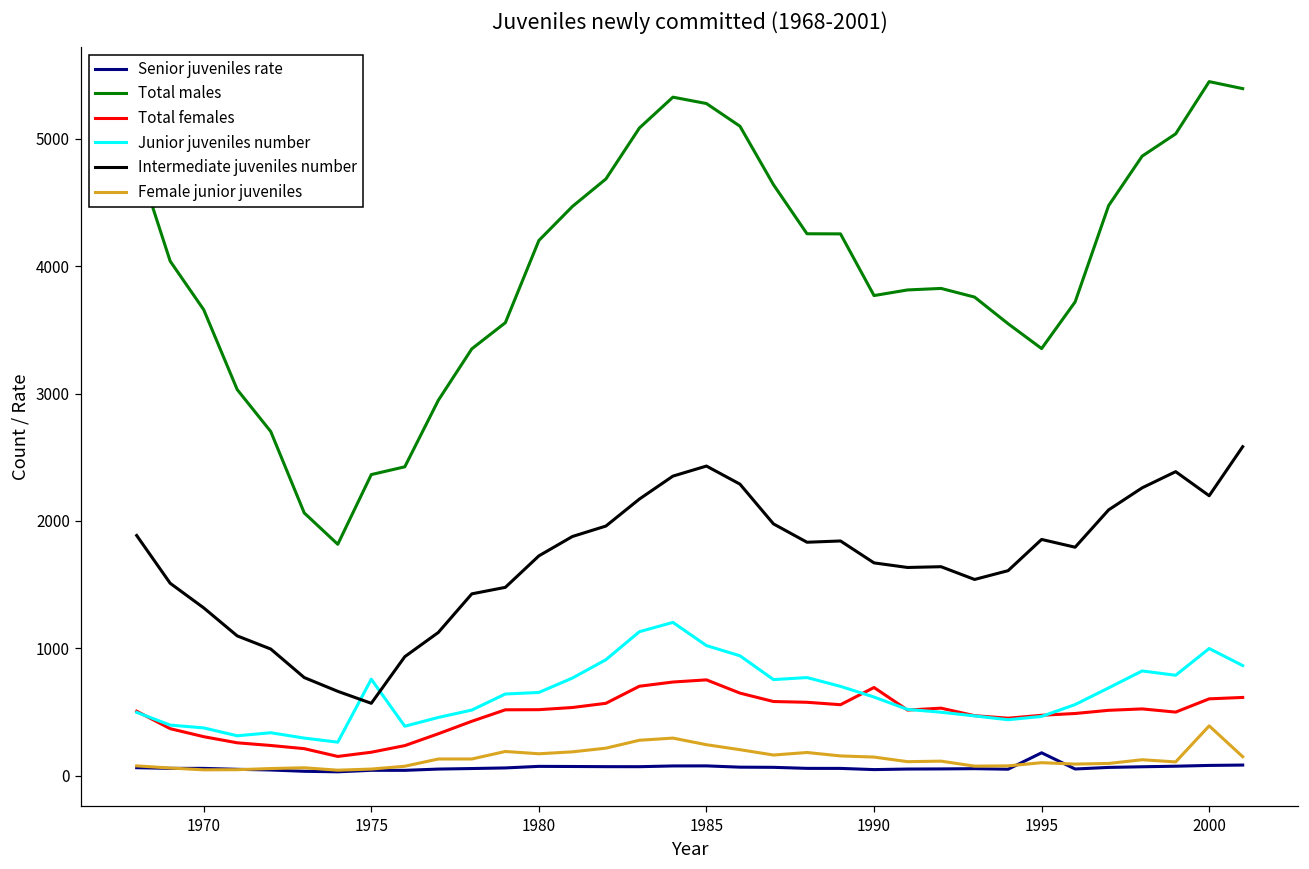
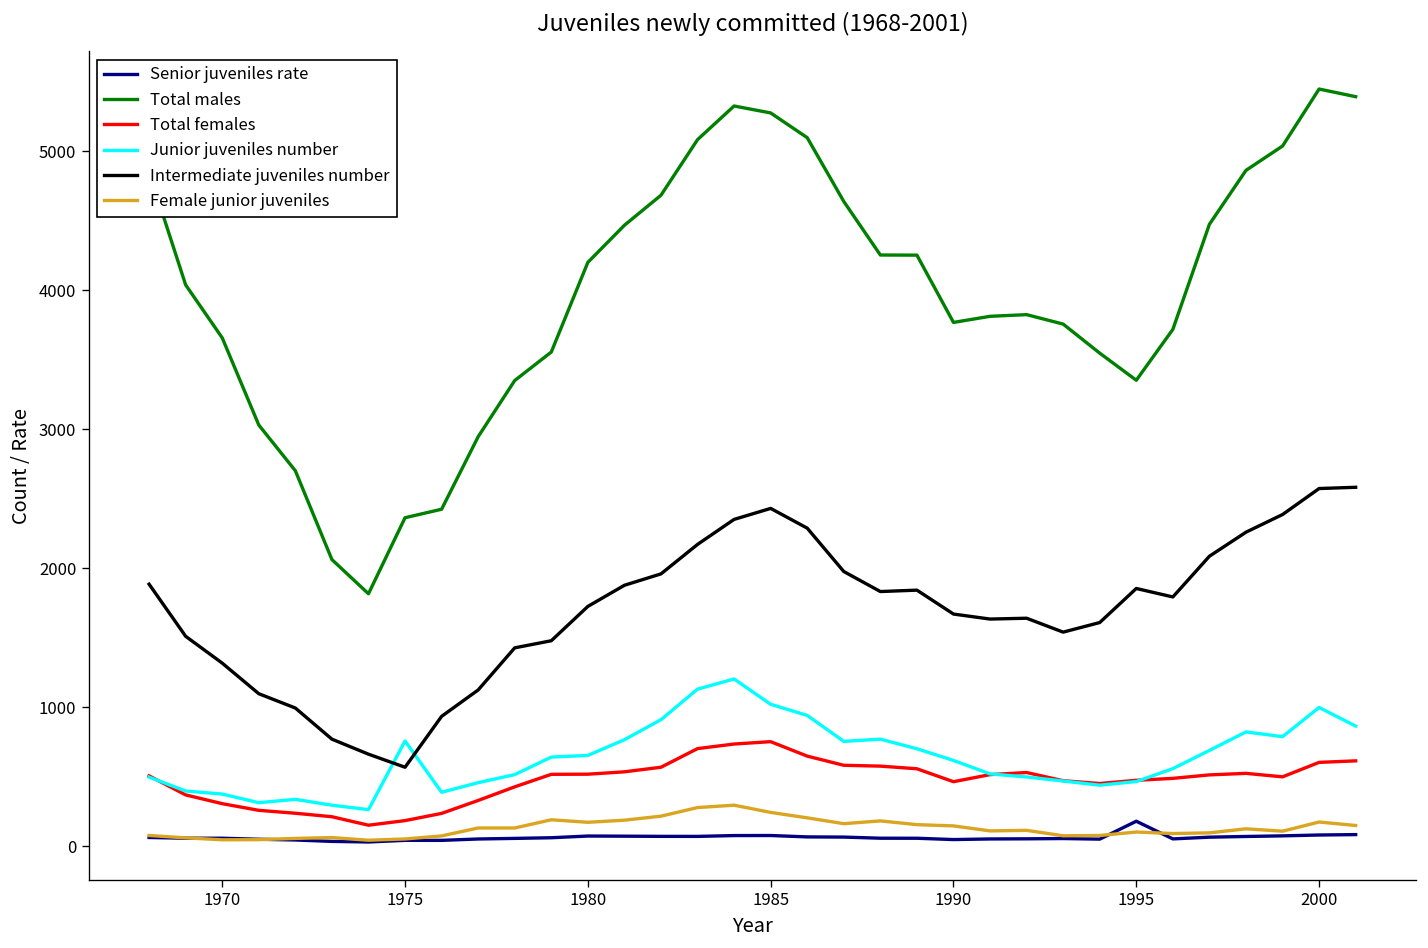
  {
    "Senior juveniles rate": {
      "1980": 70,
      "1985": 80,
      "1990": 50,
      "1995": 180,
      "2000": 80
    },
    "Total males": {
      "1970": 3660,
      "1975": 2360,
      "1980": 4200,
      "1985": 5280,
      "1990": 3770,
      "1995": 3350,
      "2000": 5450
    },
    "Total females": {
      "1970": 310,
      "1975": 190,
      "1980": 520,
      "1985": 750,
-     "1990": 690,
+     "1990": 470,
      "2000": 600
    },
    "Junior juveniles number": {
      "1970": 380,
      "1975": 760,
      "1980": 650,
      "1985": 1020,
      "1990": 620,
      "2000": 1000
    },
    "Intermediate juveniles number": {
      "1970": 1320,
      "1975": 570,
      "1980": 1730,
      "1985": 2430,
      "1990": 1670,
      "1995": 1860,
-     "2000": 2200
+     "2000": 2570
    },
    "Female junior juveniles": {
      "1980": 170,
      "1985": 240,
      "1990": 150,
      "1995": 100,
-     "2000": 390
+     "2000": 180
    }
  }
